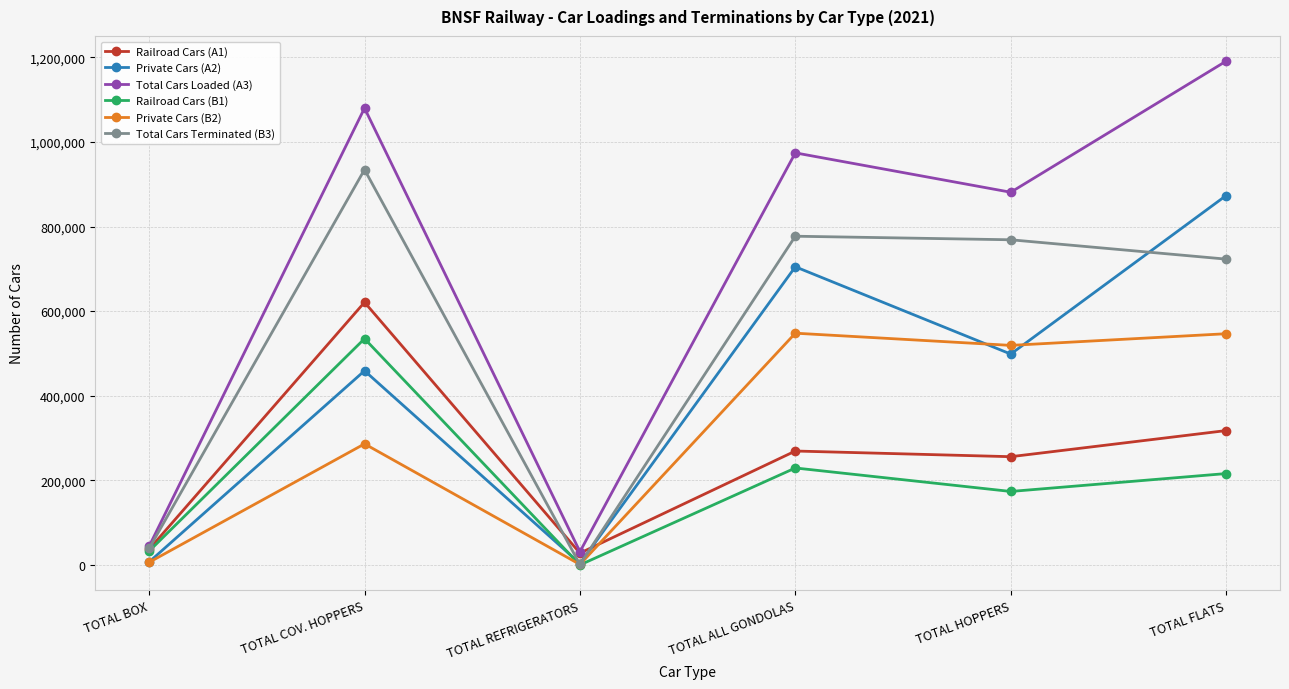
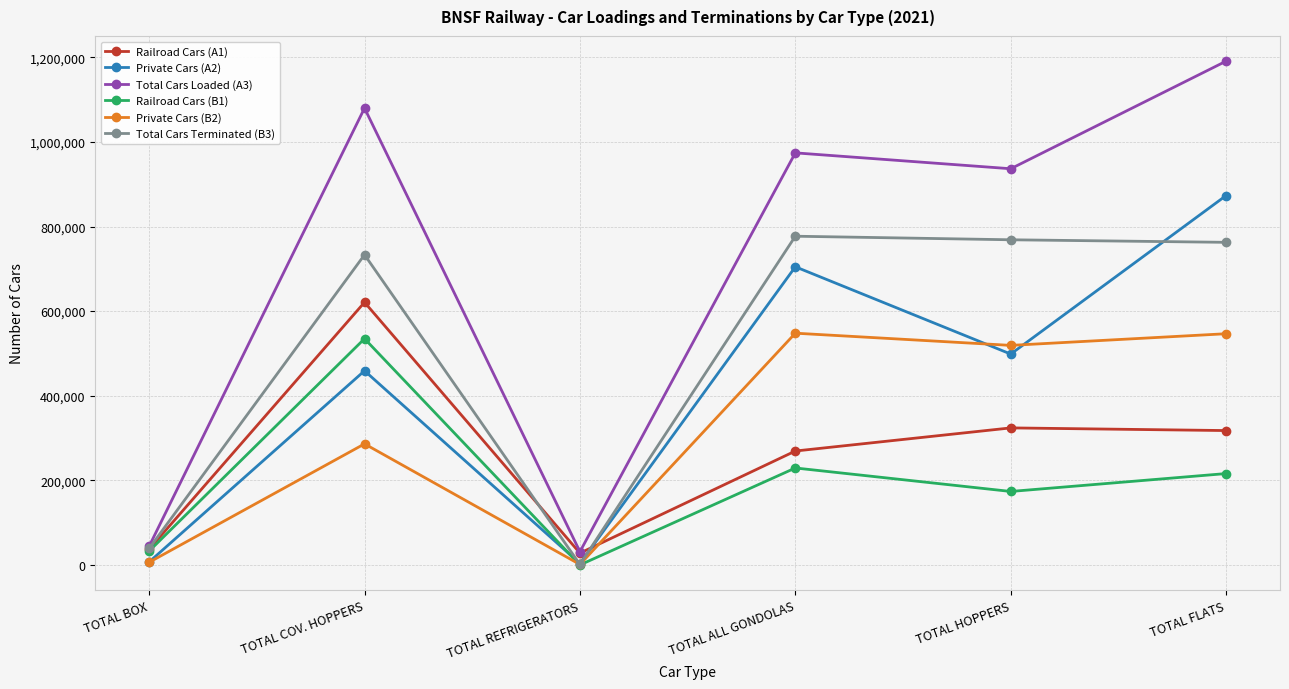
  {
    "Railroad Cars (A1)": {
      "TOTAL COV. HOPPERS": "620,000",
      "TOTAL ALL GONDOLAS": "270,000",
-     "TOTAL HOPPERS": "260,000",
+     "TOTAL HOPPERS": "320,000",
      "TOTAL FLATS": "320,000"
    },
    "Private Cars (A2)": {
      "TOTAL COV. HOPPERS": "460,000",
      "TOTAL ALL GONDOLAS": "700,000",
      "TOTAL HOPPERS": "500,000",
      "TOTAL FLATS": "870,000"
    },
    "Total Cars Loaded (A3)": {
      "TOTAL COV. HOPPERS": "1,080,000",
      "TOTAL ALL GONDOLAS": "970,000",
-     "TOTAL HOPPERS": "880,000",
+     "TOTAL HOPPERS": "940,000",
      "TOTAL FLATS": "1,190,000"
    },
    "Railroad Cars (B1)": {
      "TOTAL COV. HOPPERS": "530,000",
      "TOTAL ALL GONDOLAS": "230,000",
      "TOTAL HOPPERS": "170,000",
      "TOTAL FLATS": "220,000"
    },
    "Private Cars (B2)": {
      "TOTAL COV. HOPPERS": "290,000",
      "TOTAL ALL GONDOLAS": "550,000",
      "TOTAL HOPPERS": "520,000",
      "TOTAL FLATS": "550,000"
    },
    "Total Cars Terminated (B3)": {
-     "TOTAL COV. HOPPERS": "930,000",
+     "TOTAL COV. HOPPERS": "730,000",
      "TOTAL ALL GONDOLAS": "780,000",
      "TOTAL HOPPERS": "770,000",
-     "TOTAL FLATS": "720,000"
+     "TOTAL FLATS": "760,000"
    }
  }
